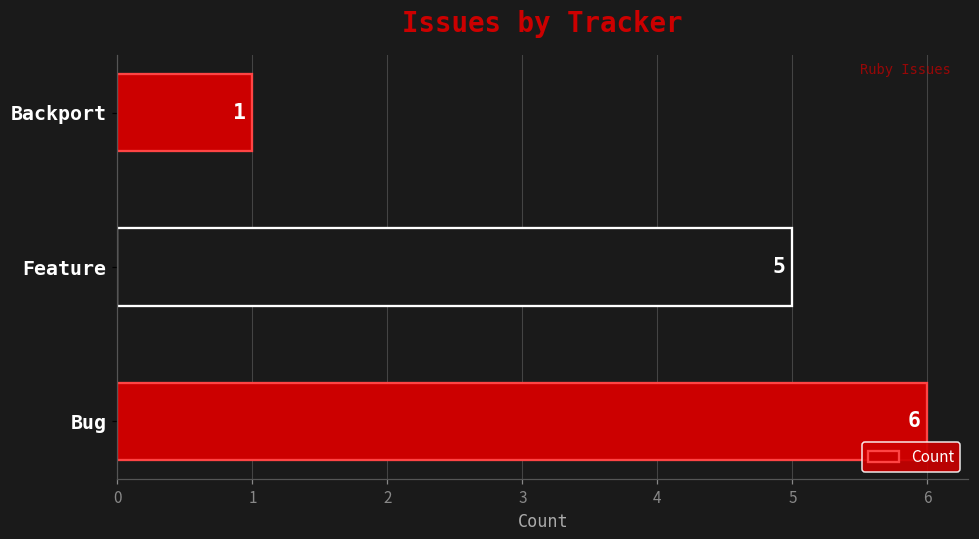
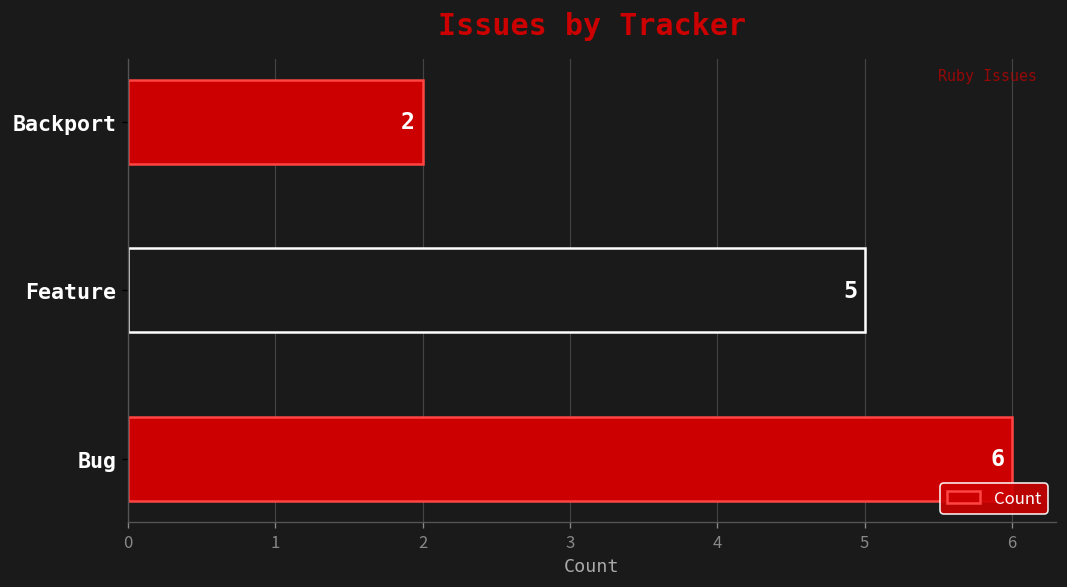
  {
-   "Backport": 1,
+   "Backport": 2,
    "Feature": 5,
    "Bug": 6
  }
